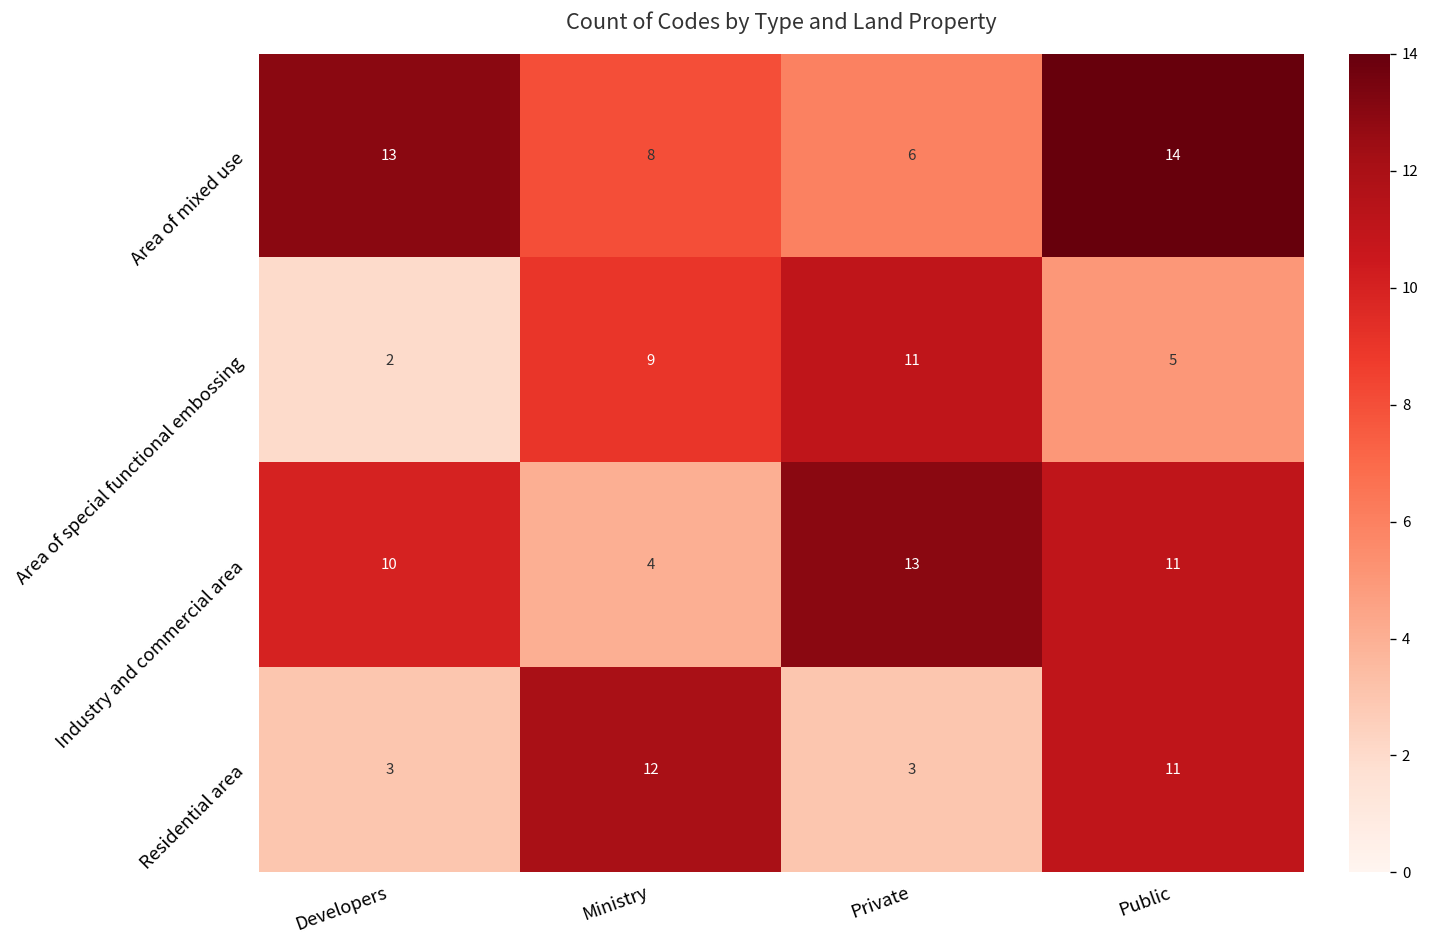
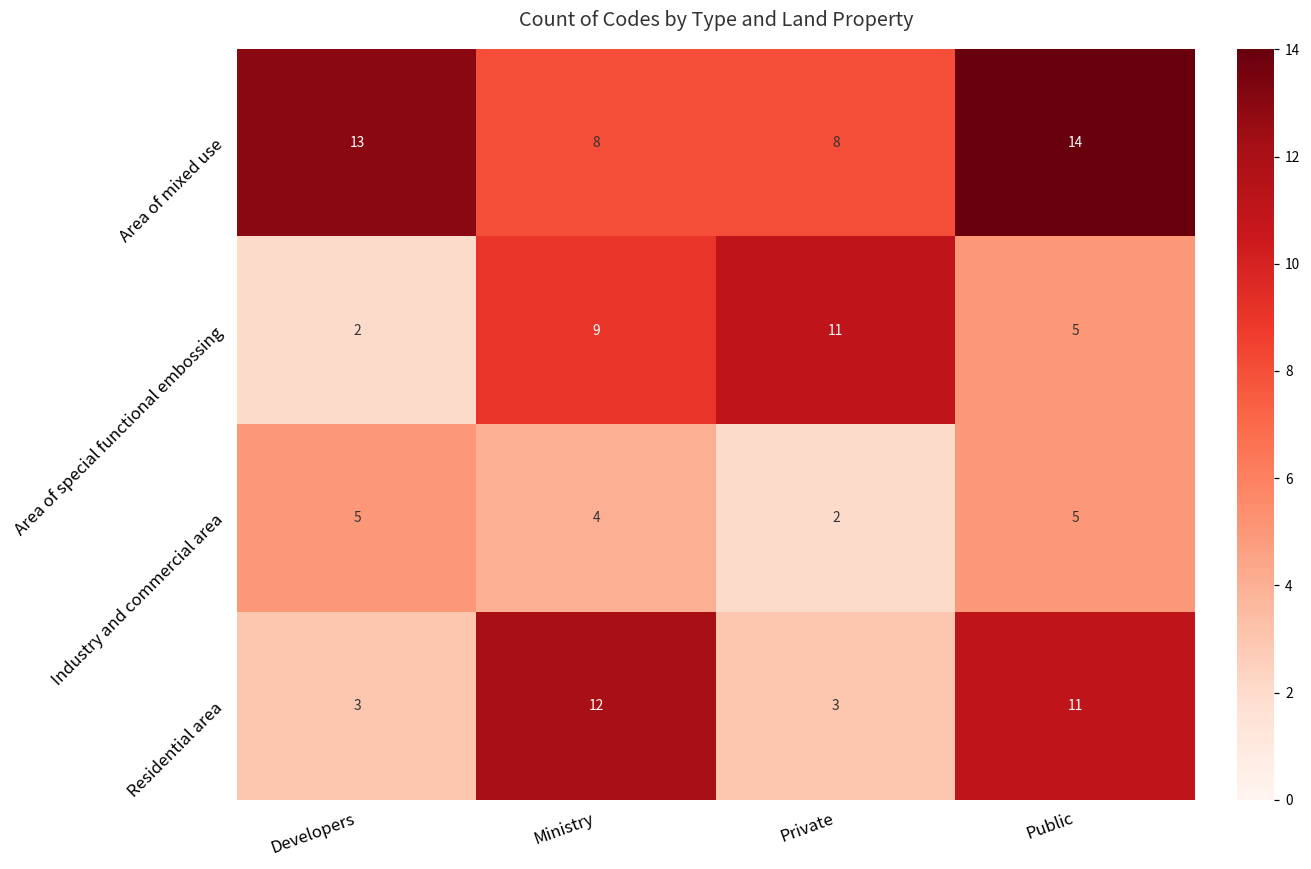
  {
    "Area of mixed use": {
      "Developers": 13,
      "Ministry": 8,
-     "Private": 6,
+     "Private": 8,
      "Public": 14
    },
    "Area of special functional embossing": {
      "Developers": 2,
      "Ministry": 9,
      "Private": 11,
      "Public": 5
    },
    "Industry and commercial area": {
-     "Developers": 10,
+     "Developers": 5,
      "Ministry": 4,
-     "Private": 13,
-     "Public": 11
+     "Private": 2,
+     "Public": 5
    },
    "Residential area": {
      "Developers": 3,
      "Ministry": 12,
      "Private": 3,
      "Public": 11
    }
  }
